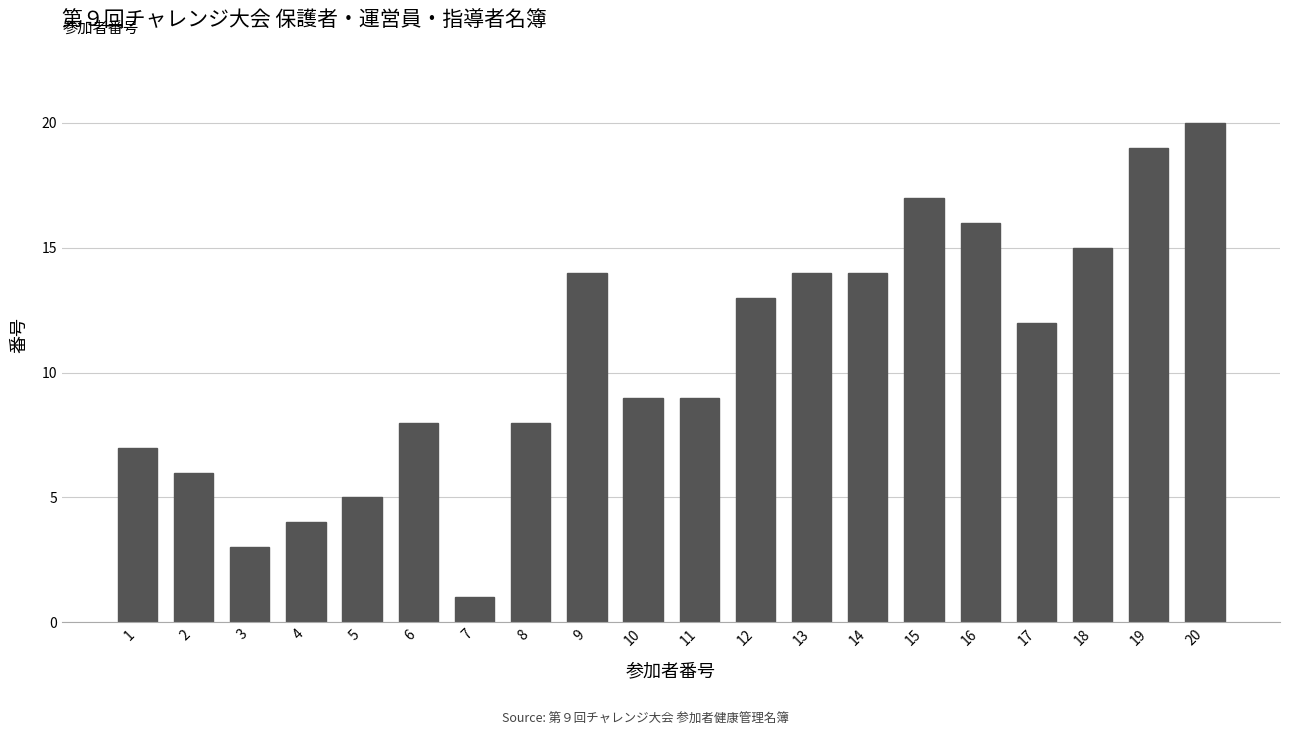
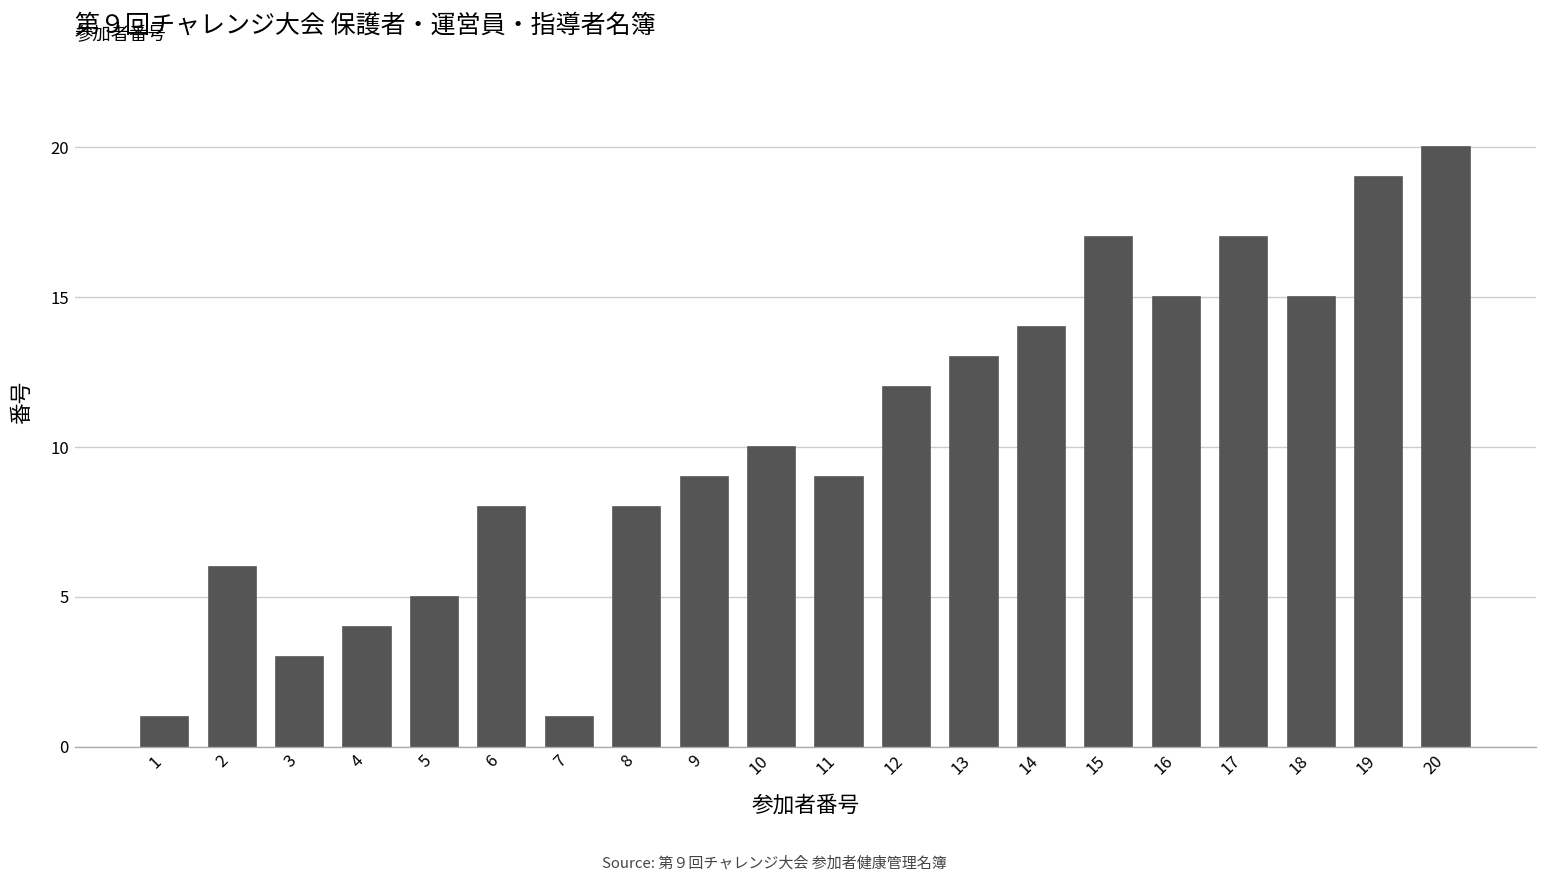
  {
-   "1": 7,
+   "1": 1,
    "2": 6,
    "3": 3,
    "4": 4,
    "5": 5,
    "6": 8,
    "7": 1,
    "8": 8,
-   "9": 14,
-   "10": 9,
+   "9": 9,
+   "10": 10,
    "11": 9,
-   "12": 13,
-   "13": 14,
+   "12": 12,
+   "13": 13,
    "14": 14,
    "15": 17,
-   "16": 16,
-   "17": 12,
+   "16": 15,
+   "17": 17,
    "18": 15,
    "19": 19,
    "20": 20
  }
